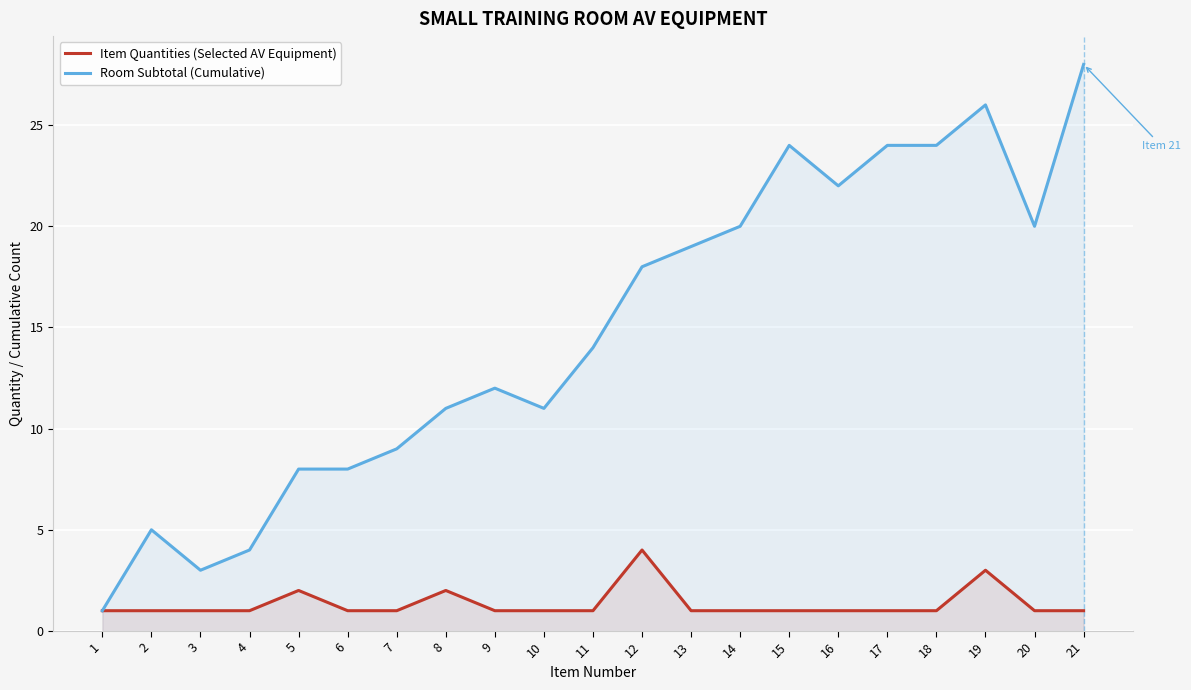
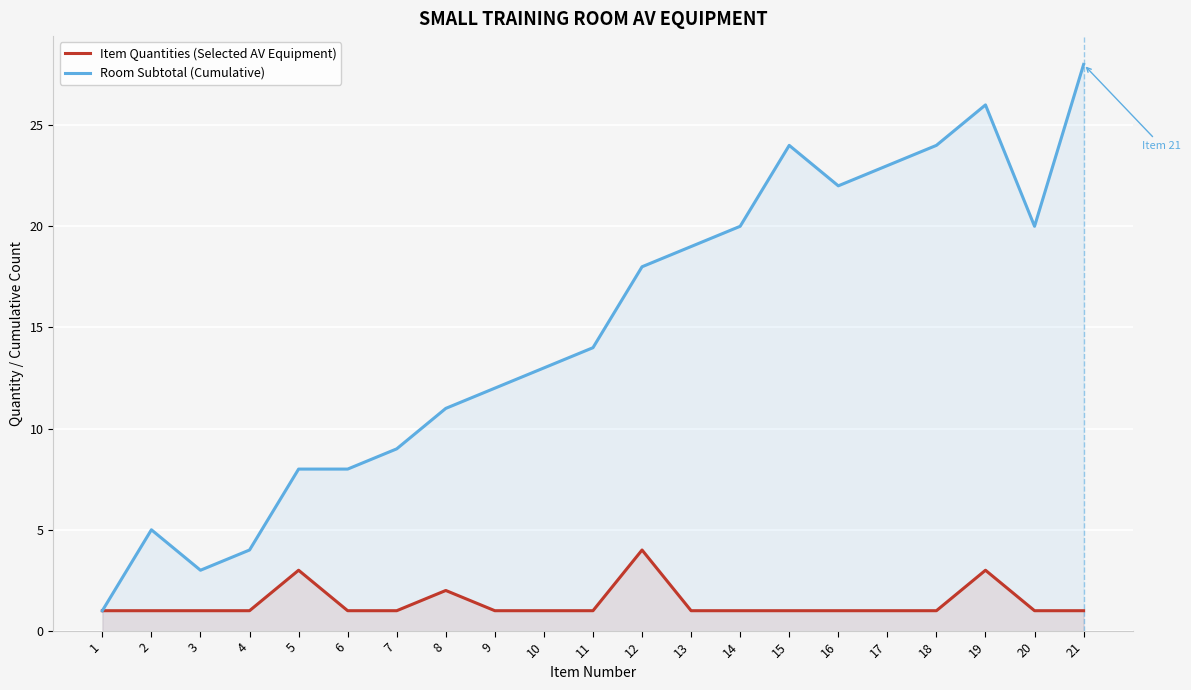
  {
    "Item Quantities (Selected AV Equipment)": {
      "2": 1,
      "3": 1,
      "4": 1,
-     "5": 2,
+     "5": 3,
      "6": 1,
      "7": 1,
      "8": 2,
      "9": 1,
      "10": 1,
      "11": 1,
      "12": 4,
      "13": 1,
      "14": 1,
      "15": 1,
      "16": 1,
      "17": 1,
      "18": 1,
      "19": 3,
      "20": 1,
      "21": 1
    },
    "Room Subtotal (Cumulative)": {
      "2": 5,
      "3": 3,
      "4": 4,
      "5": 8,
      "6": 8,
      "7": 9,
      "8": 11,
      "9": 12,
-     "10": 11,
+     "10": 13,
      "11": 14,
      "12": 18,
      "13": 19,
      "14": 20,
      "15": 24,
      "16": 22,
-     "17": 24,
+     "17": 23,
      "18": 24,
      "19": 26,
      "20": 20
    }
  }
